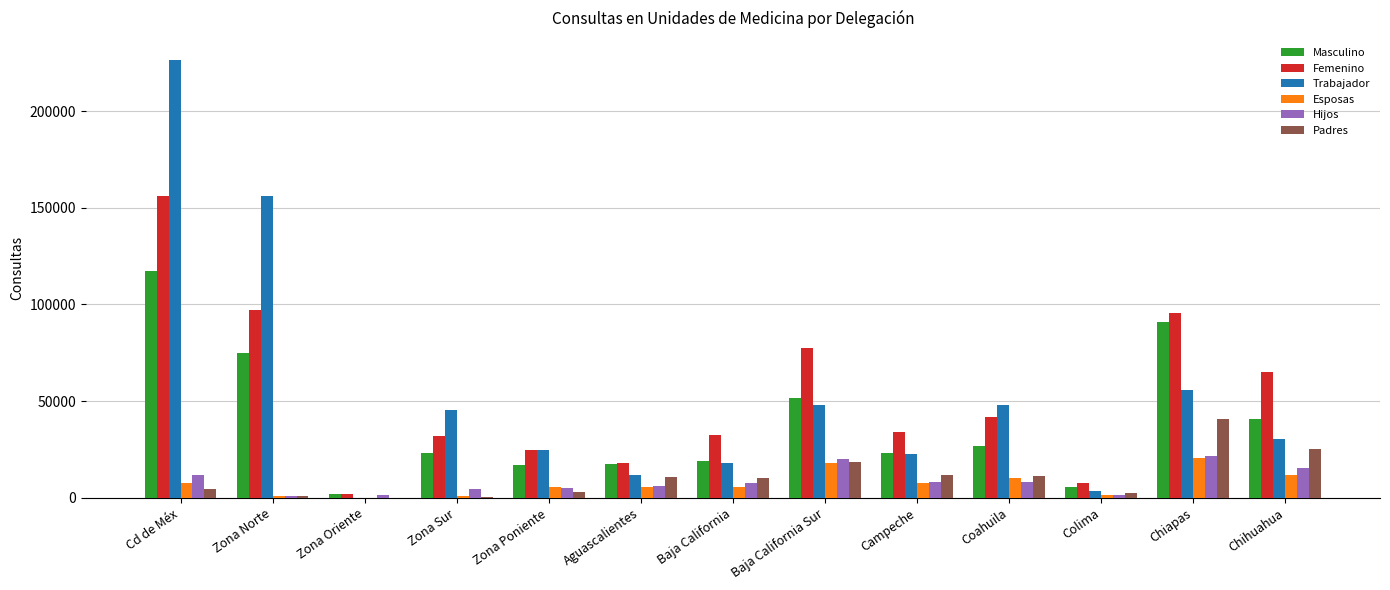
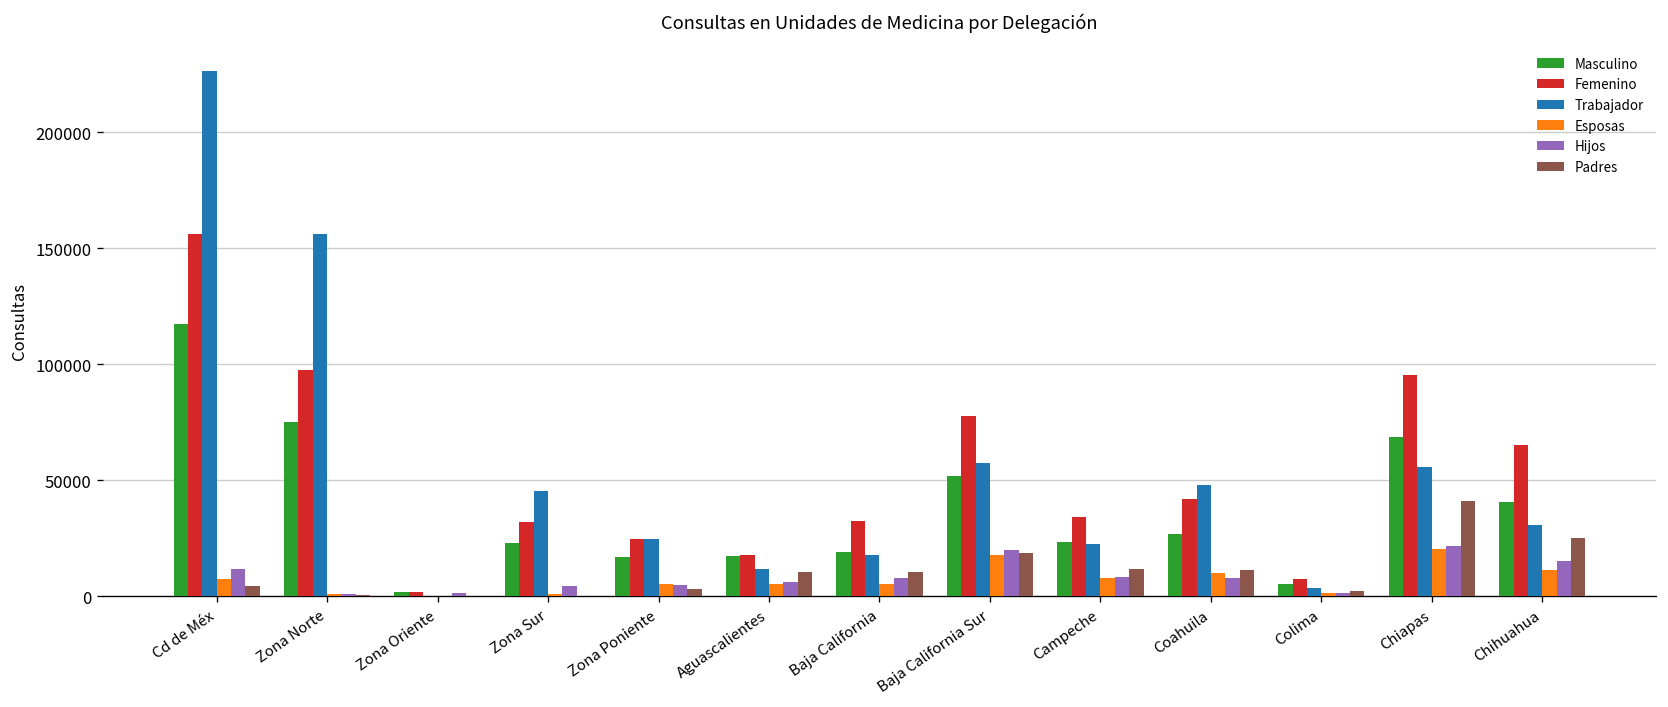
  {
    "Masculino": {
      "Cd de Méx": 117000,
      "Zona Norte": 75000,
      "Zona Oriente": 2000,
      "Zona Sur": 23000,
      "Zona Poniente": 17000,
      "Aguascalientes": 17000,
      "Baja California": 19000,
      "Baja California Sur": 52000,
      "Campeche": 23000,
      "Coahuila": 27000,
      "Colima": 5000,
-     "Chiapas": 91000,
+     "Chiapas": 69000,
      "Chihuahua": 41000
    },
    "Femenino": {
      "Cd de Méx": 156000,
      "Zona Norte": 97000,
      "Zona Oriente": 2000,
      "Zona Sur": 32000,
      "Zona Poniente": 25000,
      "Aguascalientes": 18000,
      "Baja California": 32000,
      "Baja California Sur": 78000,
      "Campeche": 34000,
      "Coahuila": 42000,
      "Colima": 7000,
      "Chiapas": 96000,
      "Chihuahua": 65000
    },
    "Trabajador": {
      "Cd de Méx": 226000,
      "Zona Norte": 156000,
      "Zona Sur": 46000,
      "Zona Poniente": 25000,
      "Aguascalientes": 12000,
      "Baja California": 18000,
-     "Baja California Sur": 48000,
+     "Baja California Sur": 57000,
      "Campeche": 23000,
      "Coahuila": 48000,
      "Colima": 4000,
      "Chiapas": 56000,
      "Chihuahua": 31000
    },
    "Esposas": {
      "Cd de Méx": 8000,
      "Zona Oriente": 0,
      "Zona Poniente": 6000,
      "Aguascalientes": 5000,
      "Baja California": 5000,
      "Baja California Sur": 18000,
      "Campeche": 8000,
      "Coahuila": 10000,
      "Colima": 2000,
      "Chiapas": 20000,
      "Chihuahua": 12000
    },
    "Hijos": {
      "Cd de Méx": 12000,
      "Zona Oriente": 2000,
      "Zona Sur": 4000,
      "Zona Poniente": 5000,
      "Aguascalientes": 6000,
      "Baja California": 8000,
      "Baja California Sur": 20000,
      "Campeche": 8000,
      "Coahuila": 8000,
      "Colima": 2000,
      "Chiapas": 22000,
      "Chihuahua": 16000
    },
    "Padres": {
      "Cd de Méx": 4000,
      "Zona Poniente": 3000,
      "Aguascalientes": 11000,
      "Baja California": 10000,
      "Baja California Sur": 19000,
      "Campeche": 12000,
      "Coahuila": 11000,
      "Colima": 2000,
      "Chiapas": 41000,
      "Chihuahua": 25000
    }
  }
